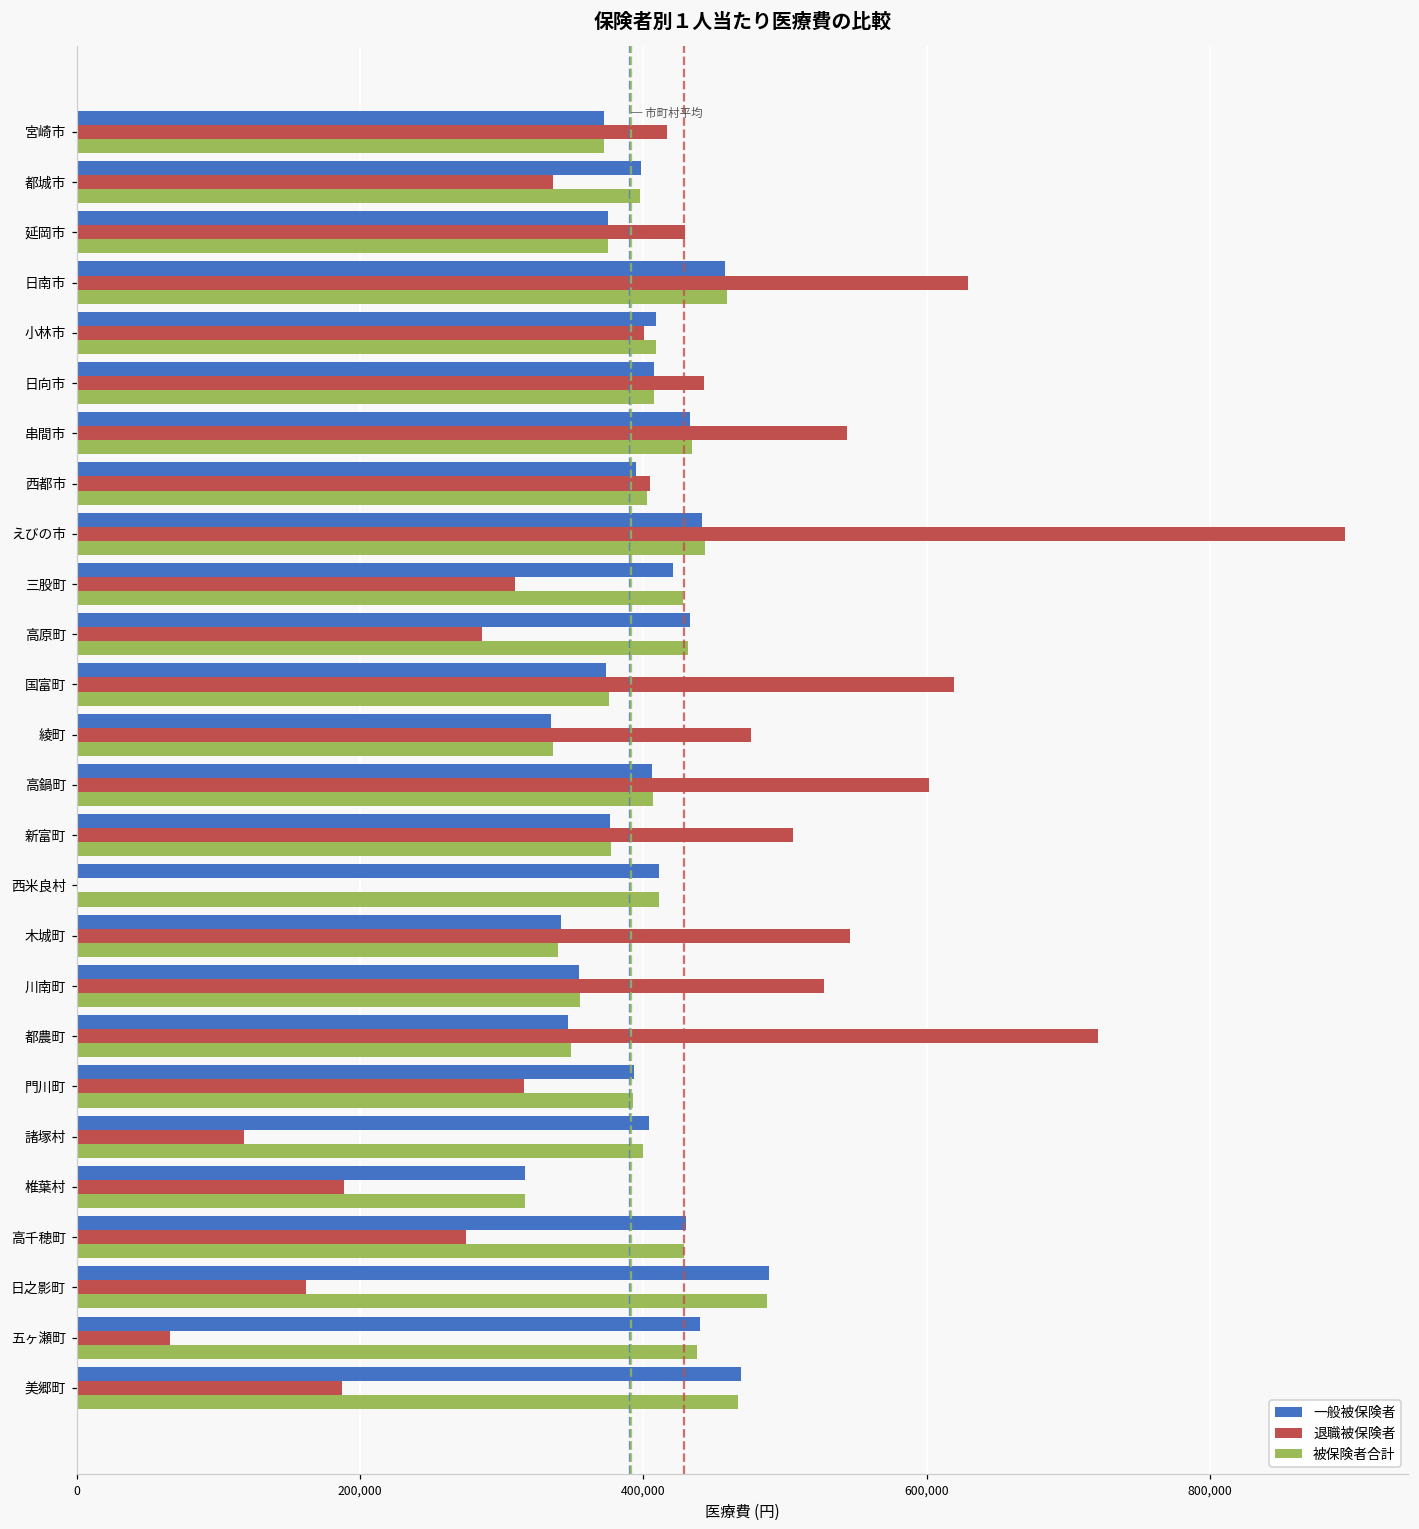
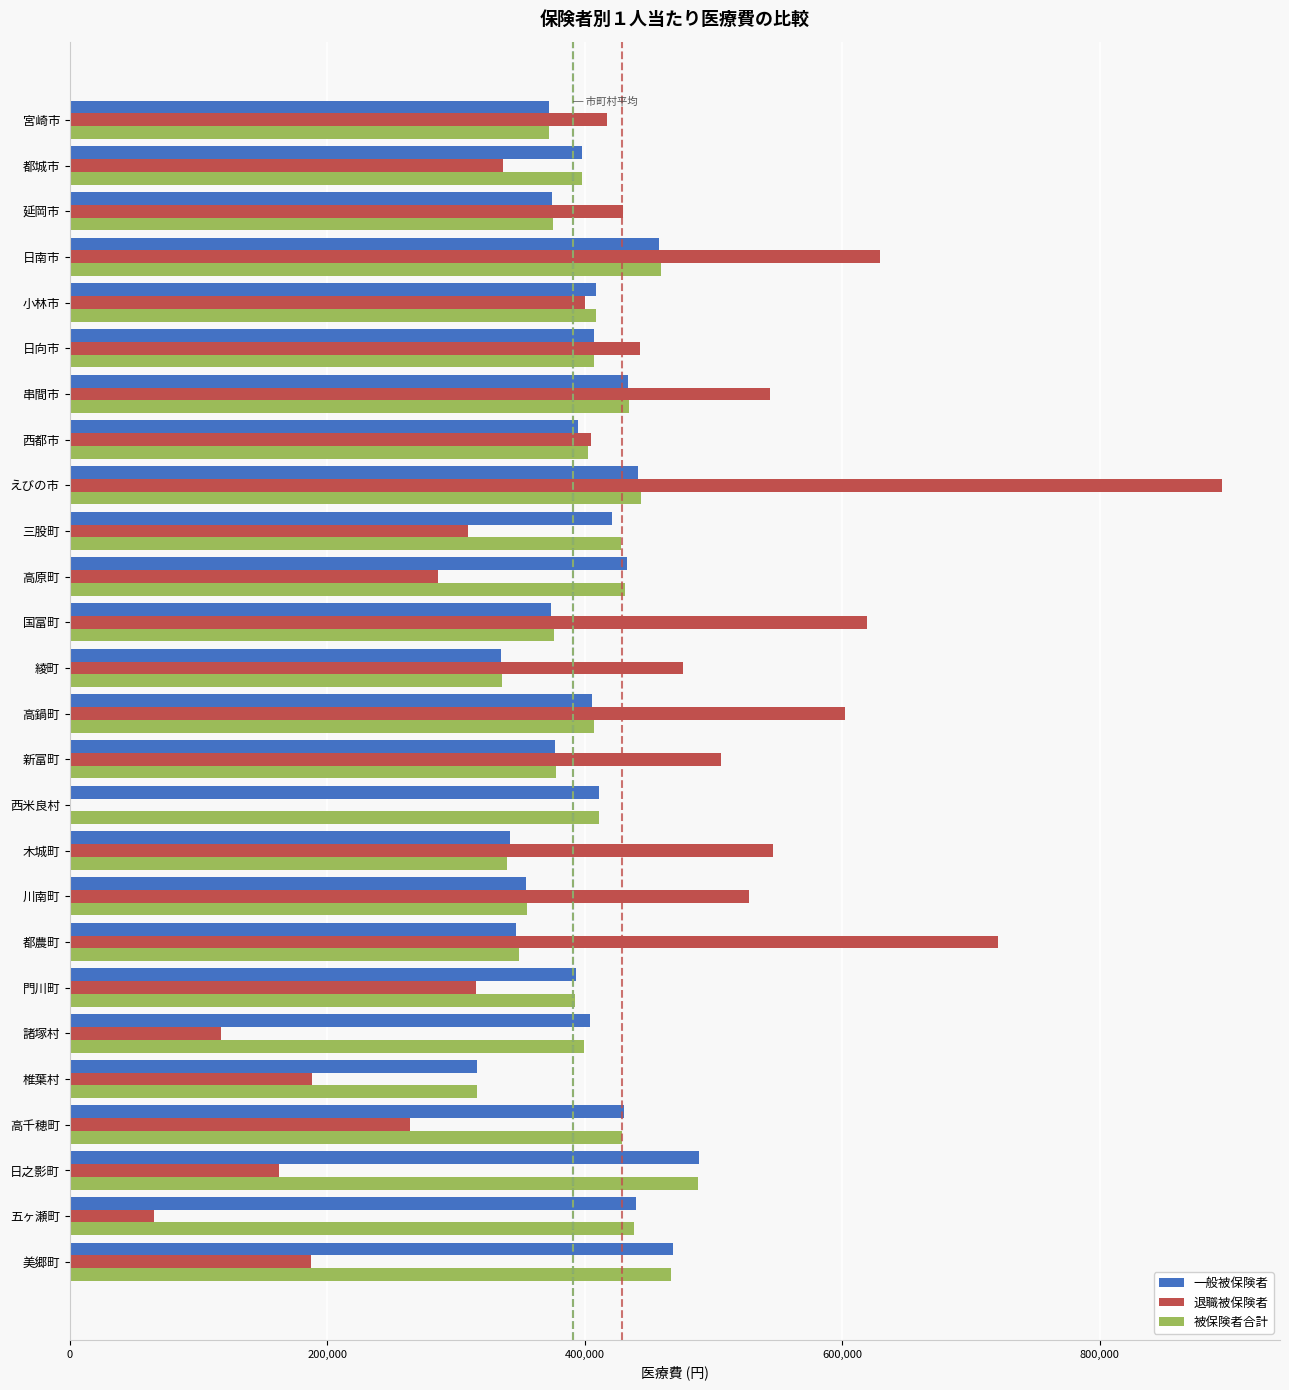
  {
    "一般被保険者": {
      "宮崎市": "372,000",
      "都城市": "398,000",
      "延岡市": "375,000",
      "日南市": "458,000",
      "小林市": "409,000",
      "日向市": "407,000",
      "串間市": "433,000",
      "西都市": "395,000",
      "えびの市": "441,000",
      "三股町": "421,000",
      "高原町": "433,000",
      "国富町": "374,000",
      "綾町": "335,000",
      "高鍋町": "406,000",
      "新富町": "377,000",
      "西米良村": "411,000",
      "木城町": "342,000",
      "川南町": "354,000",
      "都農町": "347,000",
      "門川町": "393,000",
      "諸塚村": "404,000",
      "椎葉村": "317,000",
      "高千穂町": "430,000",
      "日之影町": "489,000",
      "五ヶ瀬町": "440,000",
      "美郷町": "469,000"
    },
    "退職被保険者": {
      "宮崎市": "417,000",
      "都城市": "337,000",
      "延岡市": "429,000",
      "日南市": "629,000",
      "小林市": "400,000",
      "日向市": "443,000",
      "串間市": "544,000",
      "西都市": "405,000",
      "えびの市": "895,000",
      "三股町": "309,000",
      "高原町": "286,000",
      "国富町": "619,000",
      "綾町": "476,000",
      "高鍋町": "602,000",
      "新富町": "506,000",
      "西米良村": "0",
      "木城町": "546,000",
      "川南町": "527,000",
      "都農町": "721,000",
      "門川町": "316,000",
      "諸塚村": "118,000",
      "椎葉村": "189,000",
-     "高千穂町": "275,000",
+     "高千穂町": "265,000",
      "日之影町": "162,000",
      "五ヶ瀬町": "66,000",
      "美郷町": "187,000"
    },
    "被保険者合計": {
      "宮崎市": "373,000",
      "都城市": "398,000",
      "延岡市": "375,000",
      "日南市": "459,000",
      "小林市": "409,000",
      "日向市": "408,000",
      "串間市": "434,000",
      "西都市": "403,000",
      "えびの市": "444,000",
      "三股町": "428,000",
      "高原町": "432,000",
      "国富町": "376,000",
      "綾町": "336,000",
      "高鍋町": "407,000",
      "新富町": "377,000",
      "西米良村": "411,000",
      "木城町": "340,000",
      "川南町": "355,000",
      "都農町": "349,000",
      "門川町": "393,000",
      "諸塚村": "400,000",
      "椎葉村": "316,000",
      "高千穂町": "429,000",
      "日之影町": "488,000",
      "五ヶ瀬町": "438,000",
      "美郷町": "467,000"
    }
  }
